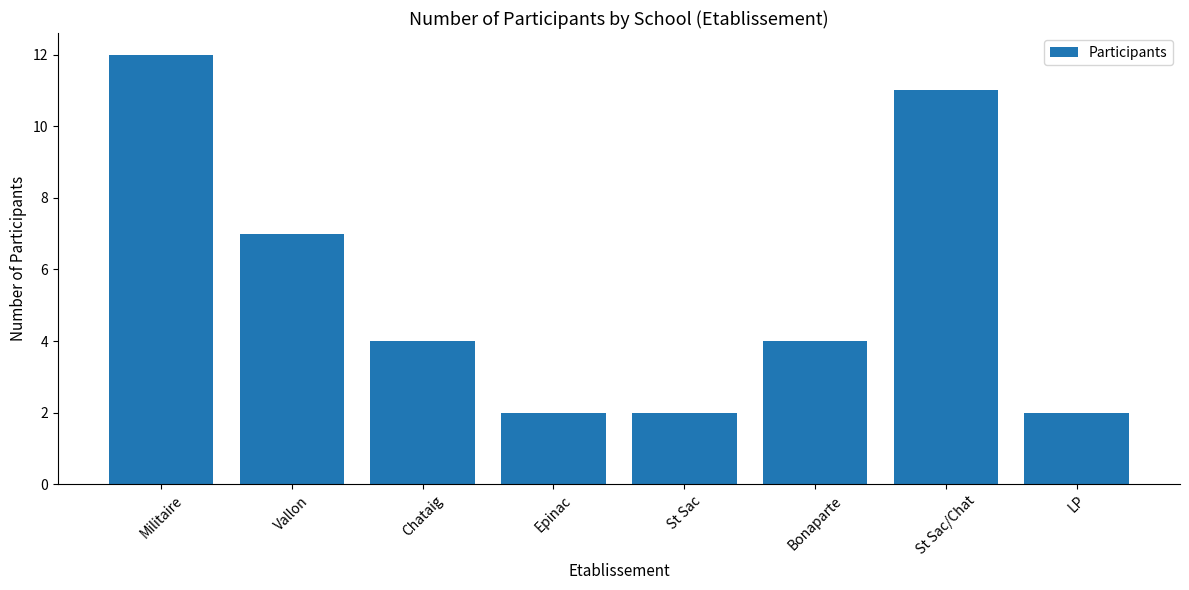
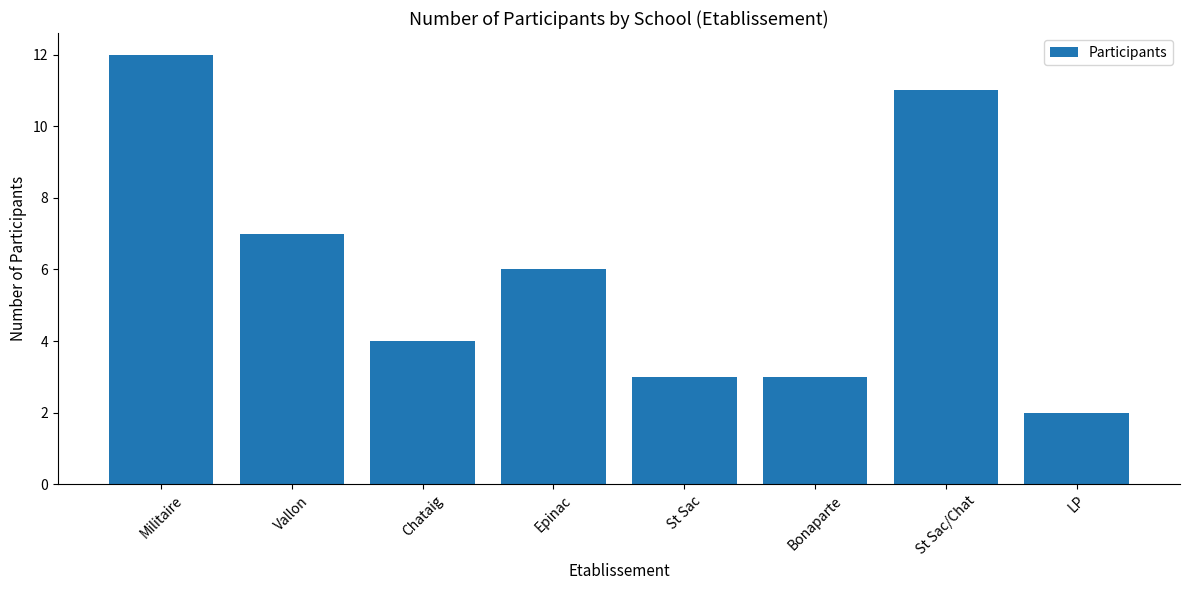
  {
    "Militaire": 12,
    "Vallon": 7,
    "Chataig": 4,
-   "Epinac": 2,
-   "St Sac": 2,
-   "Bonaparte": 4,
+   "Epinac": 6,
+   "St Sac": 3,
+   "Bonaparte": 3,
    "St Sac/Chat": 11,
    "LP": 2
  }
